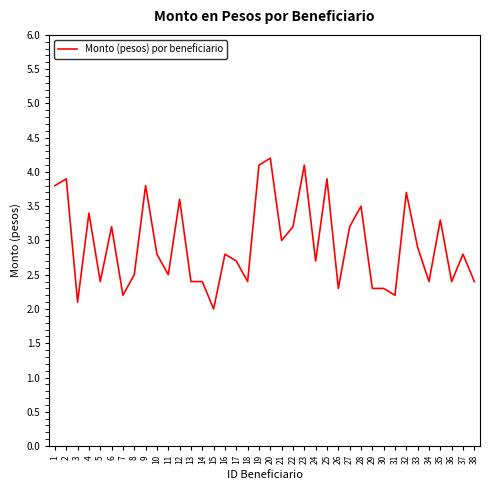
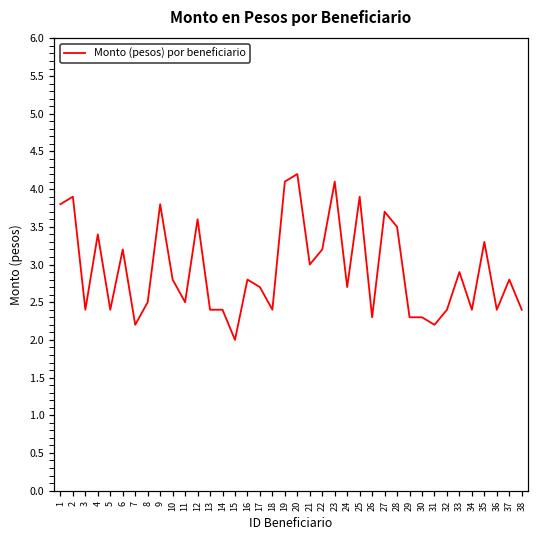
  {
    "1": 3.8,
    "2": 3.9,
-   "3": 2.1,
+   "3": 2.4,
    "4": 3.4,
    "5": 2.4,
    "6": 3.2,
    "7": 2.2,
    "8": 2.5,
    "9": 3.8,
    "10": 2.8,
    "11": 2.5,
    "12": 3.6,
    "13": 2.4,
    "14": 2.4,
    "15": 2.0,
    "16": 2.8,
    "17": 2.7,
    "18": 2.4,
    "19": 4.1,
    "20": 4.2,
    "21": 3.0,
    "22": 3.2,
    "23": 4.1,
    "24": 2.7,
    "25": 3.9,
    "26": 2.3,
-   "27": 3.2,
+   "27": 3.7,
    "28": 3.5,
    "29": 2.3,
    "30": 2.3,
    "31": 2.2,
-   "32": 3.7,
+   "32": 2.4,
    "33": 2.9,
    "34": 2.4,
    "35": 3.3,
    "36": 2.4,
    "37": 2.8,
    "38": 2.4
  }
